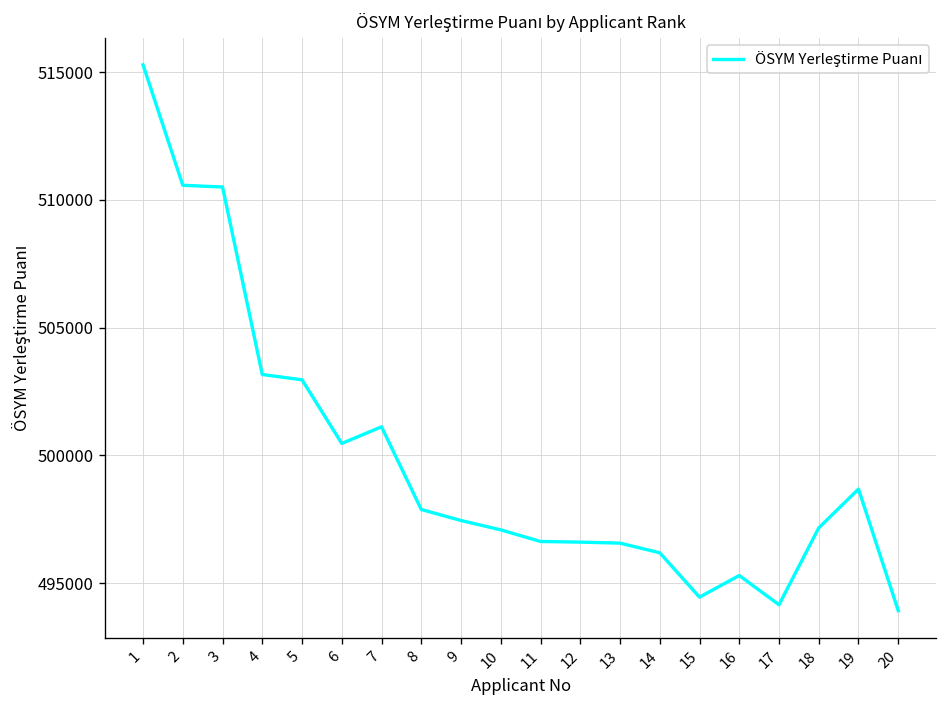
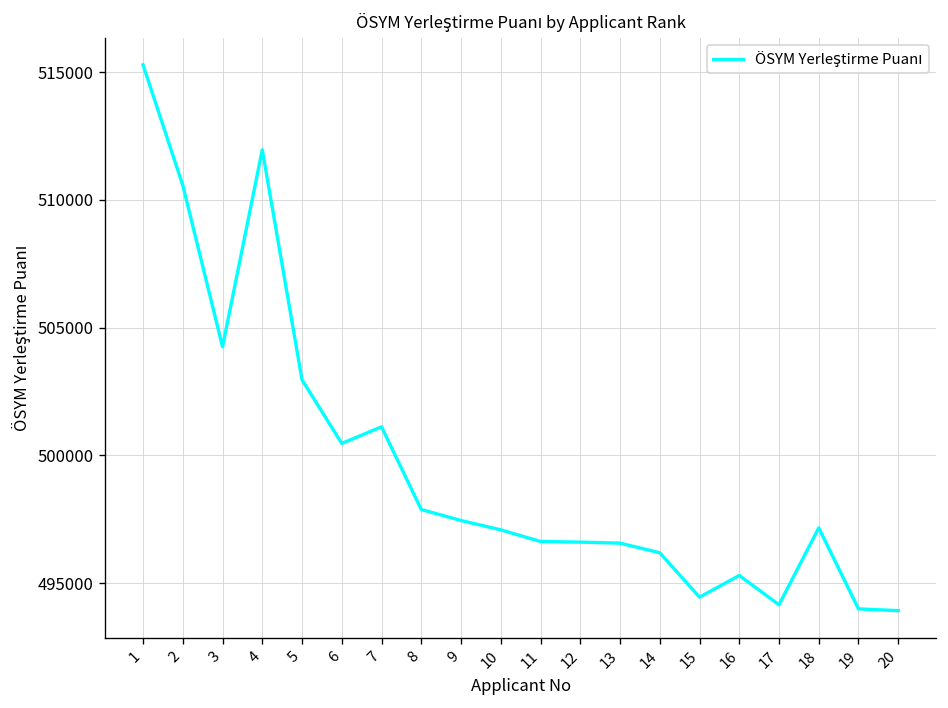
  {
    "1": 515300,
    "2": 510600,
-   "3": 510500,
-   "4": 503200,
+   "3": 504300,
+   "4": 512000,
    "5": 503000,
    "6": 500500,
    "7": 501100,
    "8": 497900,
    "9": 497500,
    "10": 497100,
    "11": 496600,
    "12": 496600,
    "13": 496600,
    "14": 496200,
    "15": 494500,
    "16": 495300,
    "17": 494200,
    "18": 497200,
-   "19": 498700,
+   "19": 494000,
    "20": 493900
  }
